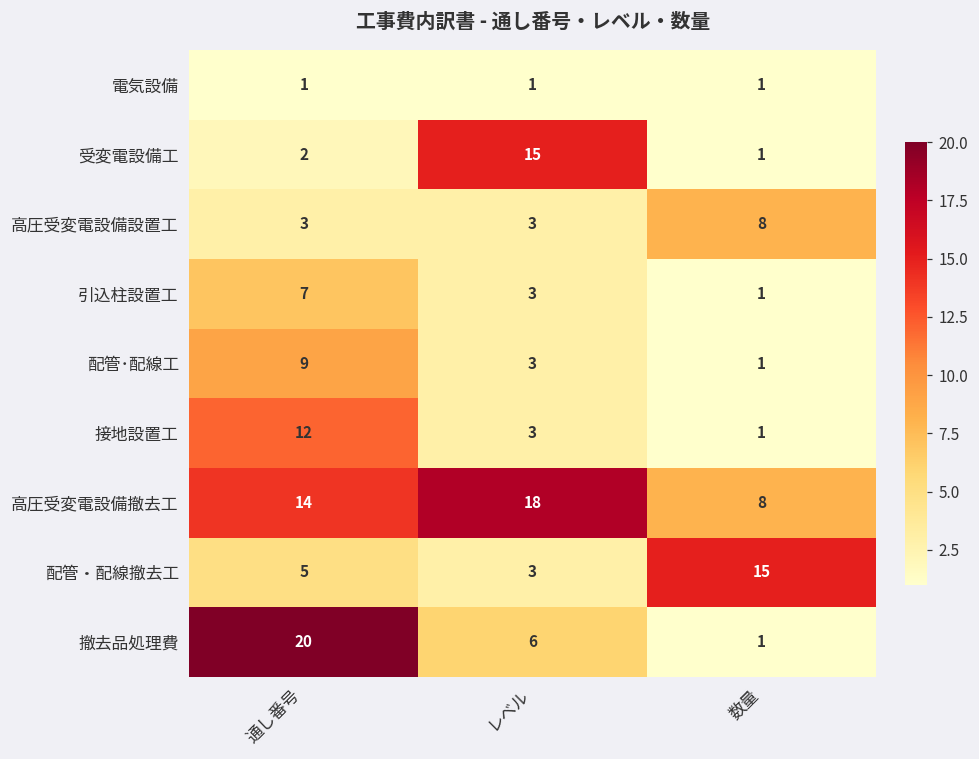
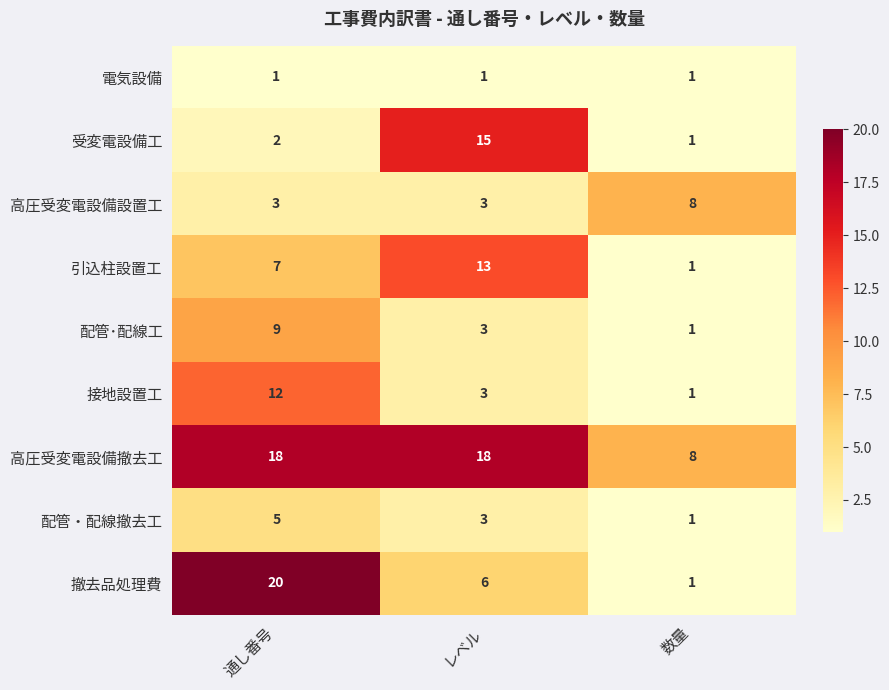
  {
    "電気設備": {
      "通し番号": 1,
      "レベル": 1,
      "数量": 1
    },
    "受変電設備工": {
      "通し番号": 2,
      "レベル": 15,
      "数量": 1
    },
    "高圧受変電設備設置工": {
      "通し番号": 3,
      "レベル": 3,
      "数量": 8
    },
    "引込柱設置工": {
      "通し番号": 7,
-     "レベル": 3,
+     "レベル": 13,
      "数量": 1
    },
    "配管･配線工": {
      "通し番号": 9,
      "レベル": 3,
      "数量": 1
    },
    "接地設置工": {
      "通し番号": 12,
      "レベル": 3,
      "数量": 1
    },
    "高圧受変電設備撤去工": {
-     "通し番号": 14,
+     "通し番号": 18,
      "レベル": 18,
      "数量": 8
    },
    "配管・配線撤去工": {
      "通し番号": 5,
      "レベル": 3,
-     "数量": 15
+     "数量": 1
    },
    "撤去品処理費": {
      "通し番号": 20,
      "レベル": 6,
      "数量": 1
    }
  }
